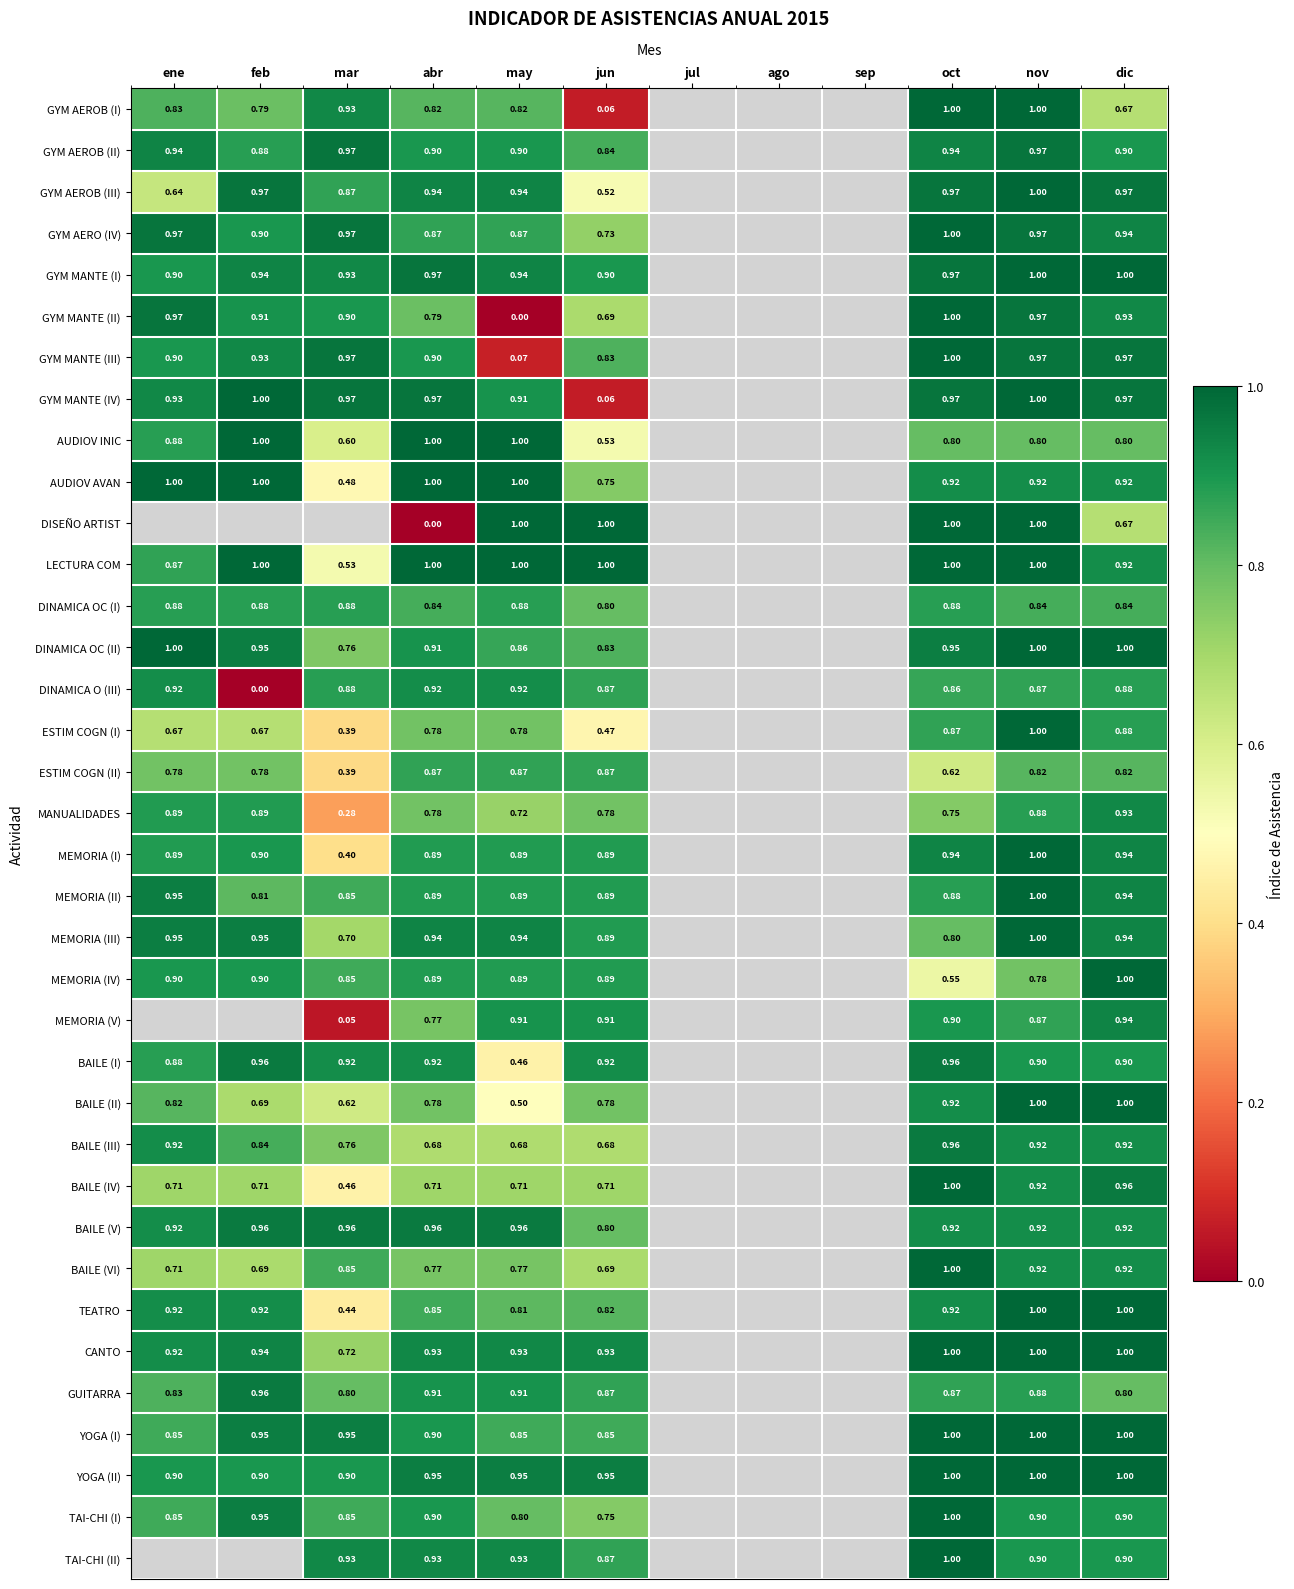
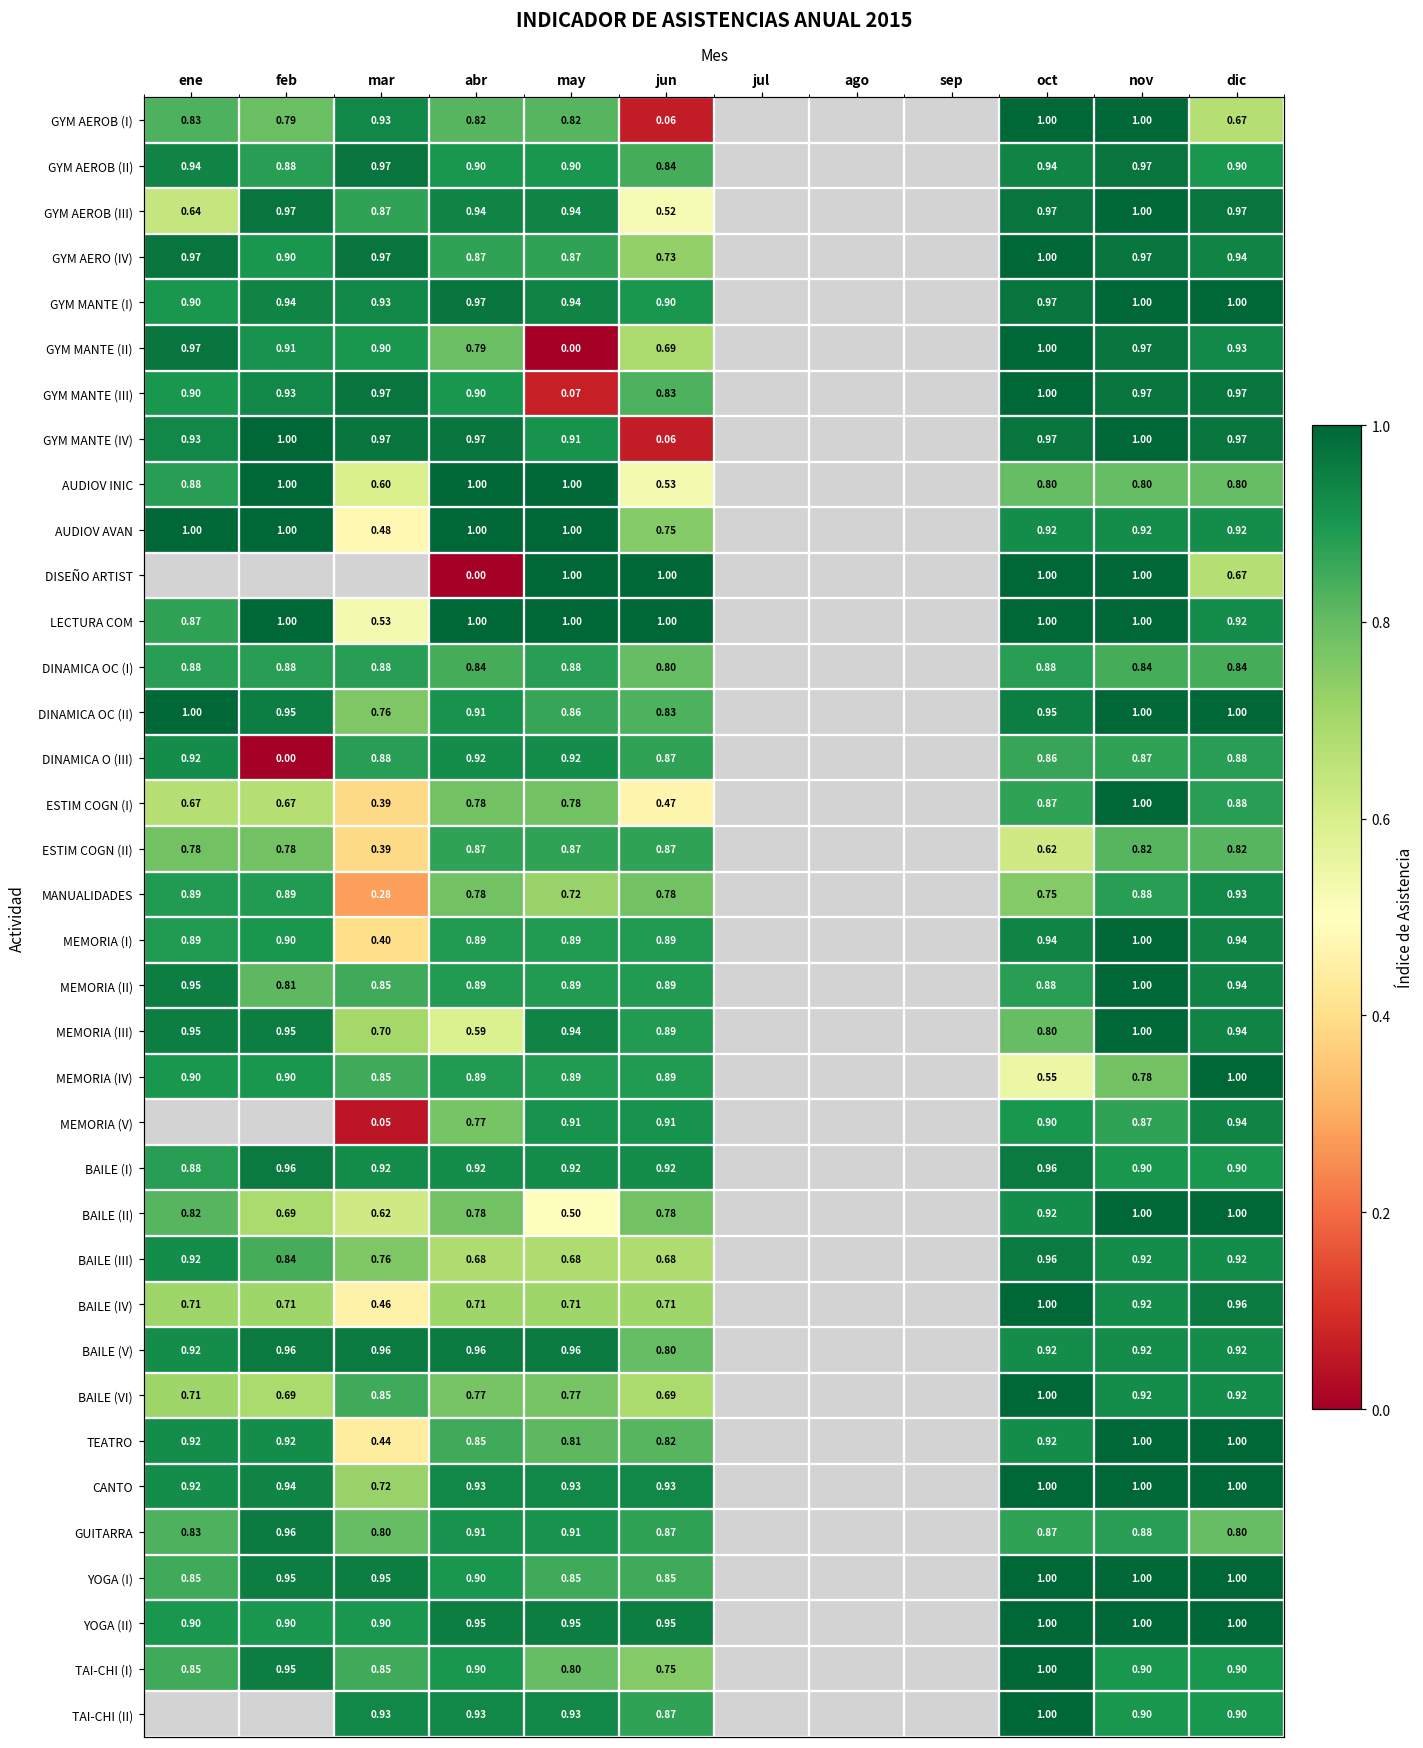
  {
    "MEMORIA (III)": {
      "ene": 0.95,
      "feb": 0.95,
      "mar": 0.70,
-     "abr": 0.94,
+     "abr": 0.59,
      "may": 0.94,
      "jun": 0.89,
      "oct": 0.80,
      "nov": 1.00,
      "dic": 0.94
    },
    "BAILE (I)": {
      "ene": 0.88,
      "feb": 0.96,
      "mar": 0.92,
      "abr": 0.92,
-     "may": 0.46,
+     "may": 0.92,
      "jun": 0.92,
      "oct": 0.96,
      "nov": 0.90,
      "dic": 0.90
    }
  }
